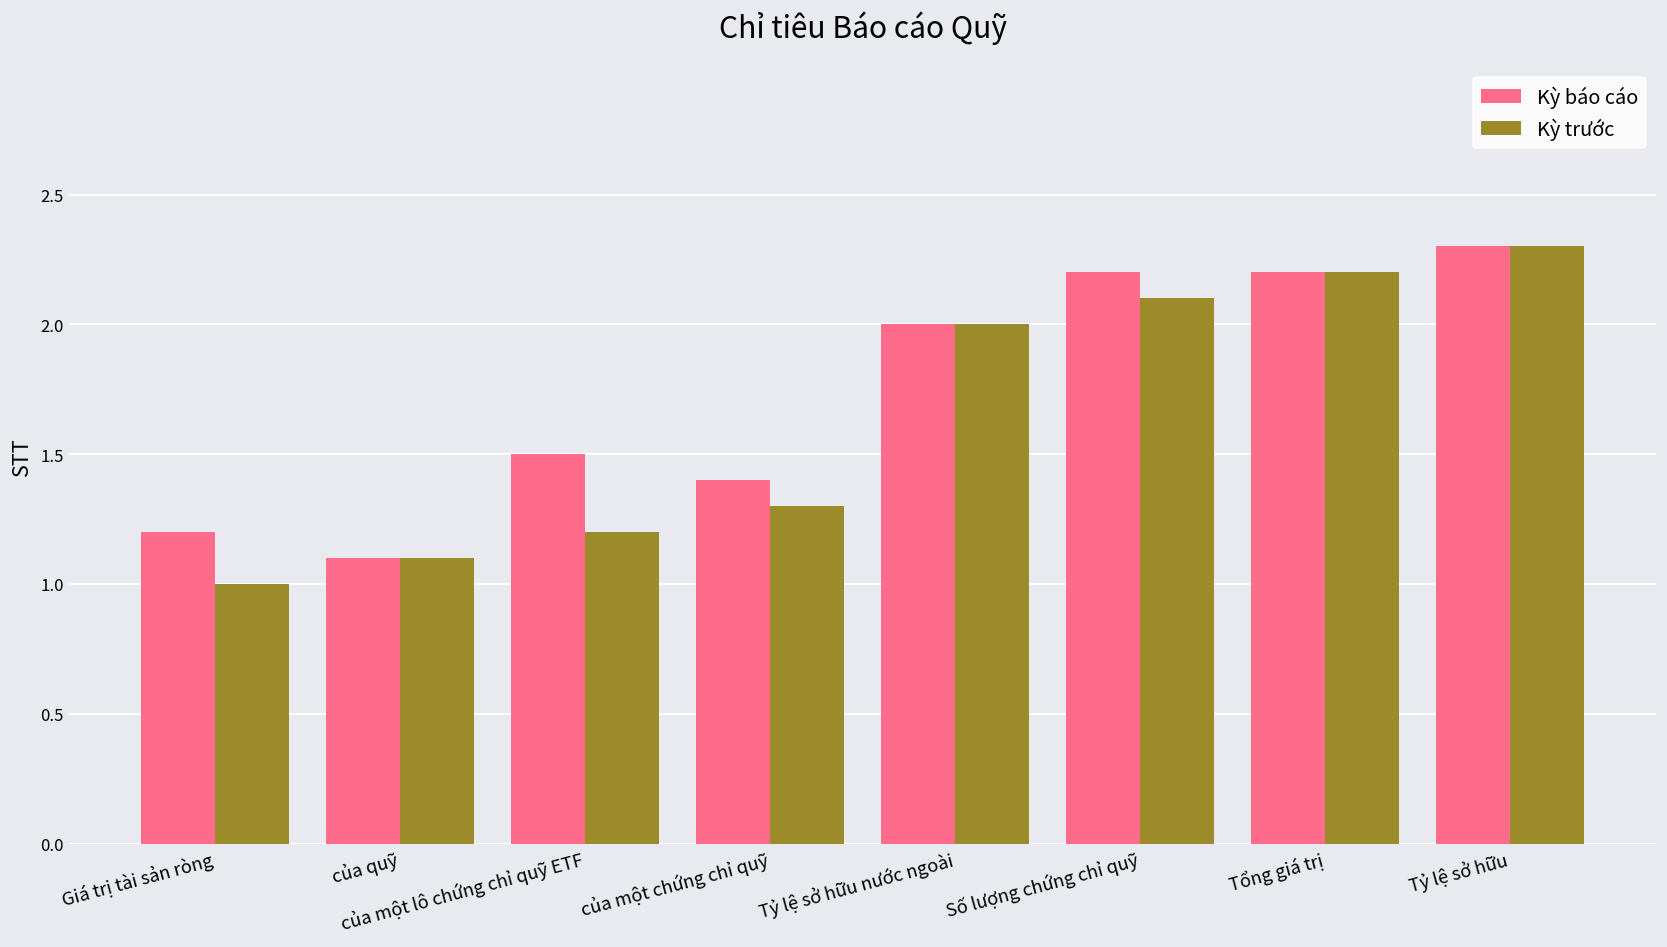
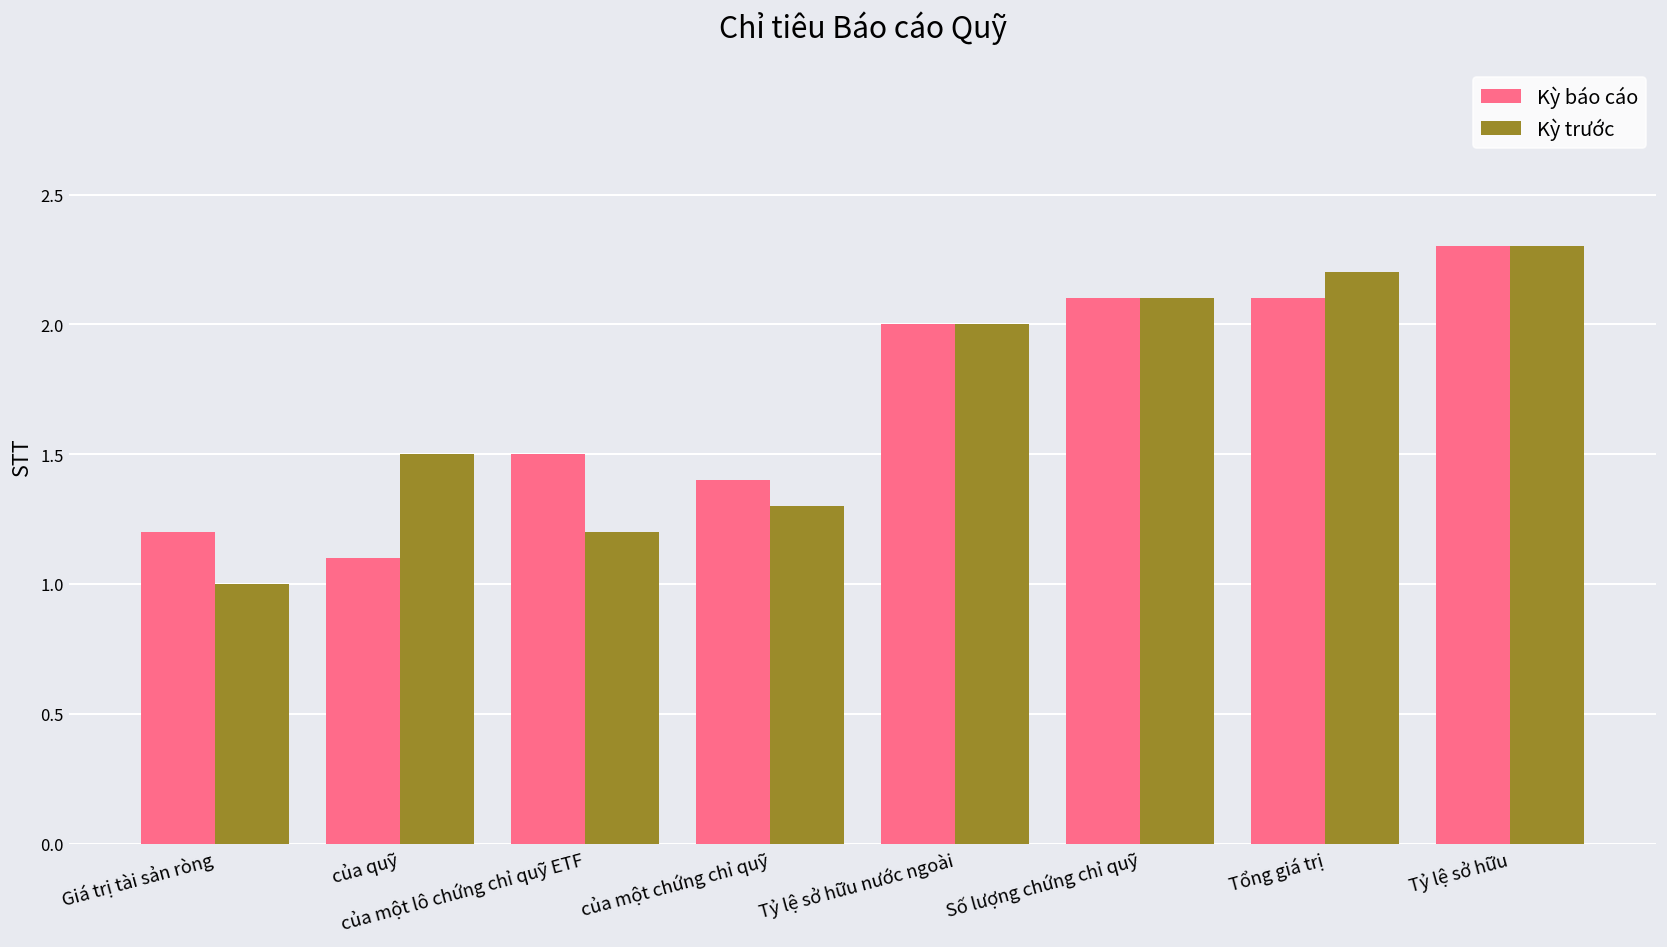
  {
    "Kỳ báo cáo": {
      "Giá trị tài sản ròng": 1.2,
      "của quỹ": 1.1,
      "của một lô chứng chỉ quỹ ETF": 1.5,
      "của một chứng chỉ quỹ": 1.4,
      "Tỷ lệ sở hữu nước ngoài": 2.0,
-     "Số lượng chứng chỉ quỹ": 2.2,
-     "Tổng giá trị": 2.2,
+     "Số lượng chứng chỉ quỹ": 2.1,
+     "Tổng giá trị": 2.1,
      "Tỷ lệ sở hữu": 2.3
    },
    "Kỳ trước": {
      "Giá trị tài sản ròng": 1.0,
-     "của quỹ": 1.1,
+     "của quỹ": 1.5,
      "của một lô chứng chỉ quỹ ETF": 1.2,
      "của một chứng chỉ quỹ": 1.3,
      "Tỷ lệ sở hữu nước ngoài": 2.0,
      "Số lượng chứng chỉ quỹ": 2.1,
      "Tổng giá trị": 2.2,
      "Tỷ lệ sở hữu": 2.3
    }
  }
